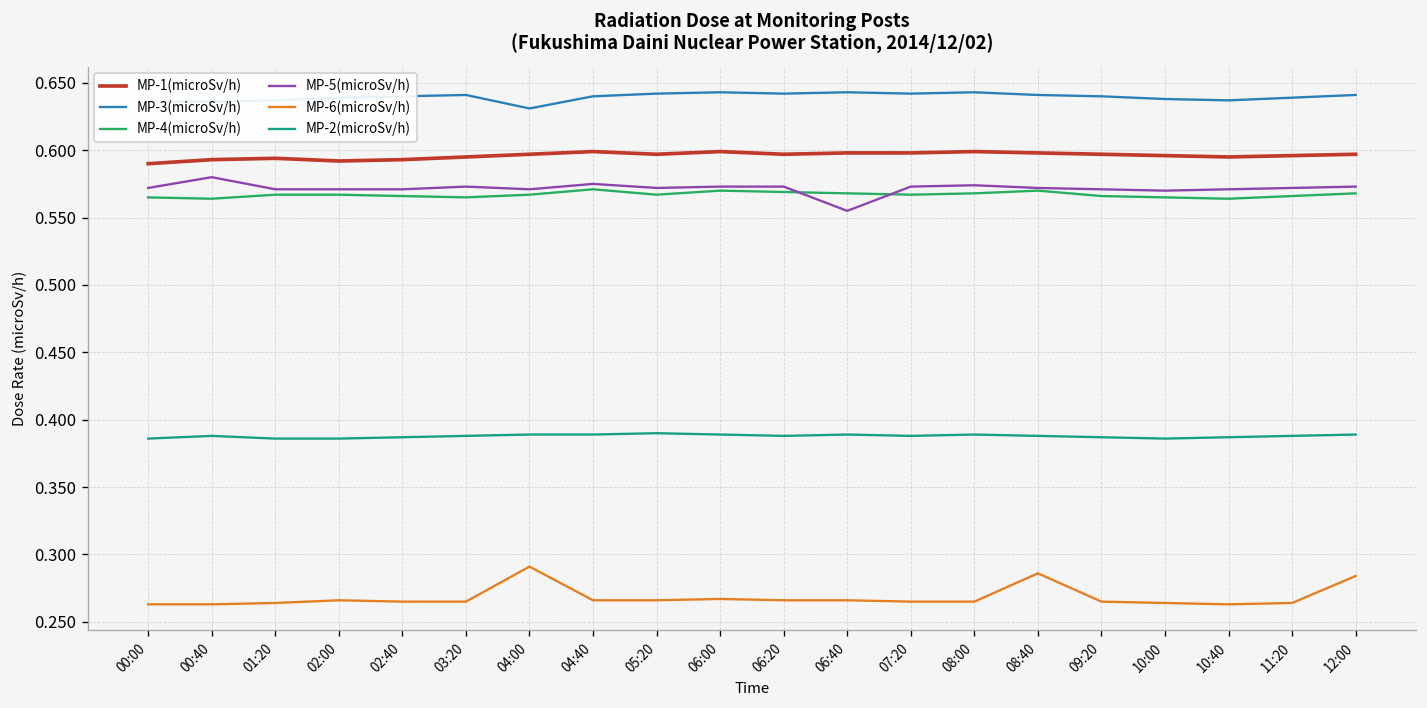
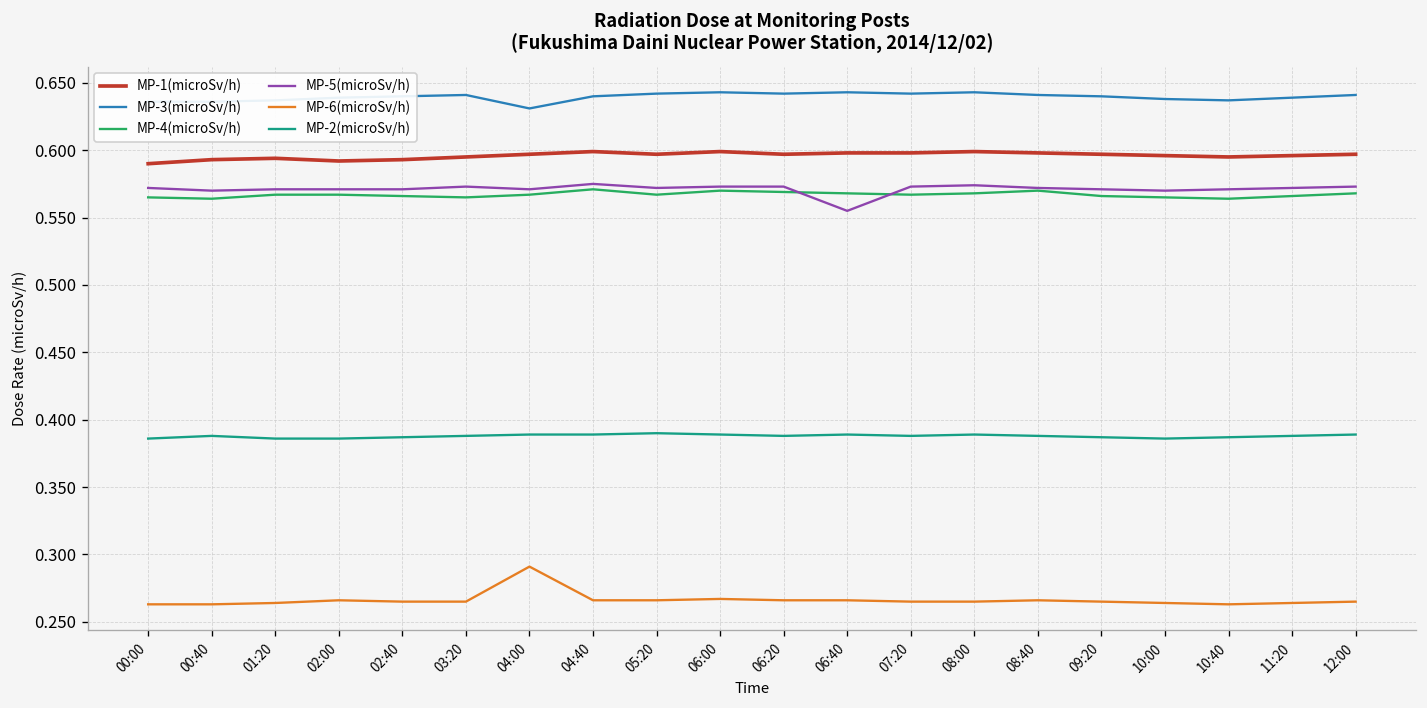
  {
    "MP-1(microSv/h)": {
      "00:00": 0.590,
      "00:40": 0.593,
      "01:20": 0.594,
      "02:00": 0.592,
      "02:40": 0.593,
      "03:20": 0.595,
      "04:00": 0.597,
      "04:40": 0.599,
      "05:20": 0.597,
      "06:00": 0.599,
      "06:20": 0.597,
      "06:40": 0.598,
      "07:20": 0.598,
      "08:00": 0.599,
      "08:40": 0.598,
      "09:20": 0.597,
      "10:00": 0.596,
      "10:40": 0.595,
      "11:20": 0.596,
      "12:00": 0.597
    },
    "MP-3(microSv/h)": {
      "03:20": 0.641,
      "04:00": 0.631,
      "04:40": 0.640,
      "05:20": 0.642,
      "06:00": 0.643,
      "06:20": 0.642,
      "06:40": 0.643,
      "07:20": 0.642,
      "08:00": 0.643,
      "08:40": 0.641,
      "09:20": 0.640,
      "10:00": 0.638,
      "10:40": 0.637,
      "11:20": 0.639,
      "12:00": 0.641
    },
    "MP-5(microSv/h)": {
      "00:00": 0.57,
-     "00:40": 0.58,
+     "00:40": 0.57,
      "01:20": 0.57,
      "02:00": 0.57,
      "02:40": 0.57,
      "03:20": 0.573,
      "04:00": 0.57,
      "04:40": 0.575,
      "05:20": 0.57,
      "06:00": 0.573,
      "06:20": 0.573,
      "06:40": 0.555,
      "07:20": 0.573,
      "08:00": 0.574,
      "09:20": 0.57,
      "10:00": 0.57,
      "10:40": 0.57,
      "11:20": 0.57,
      "12:00": 0.573
    },
    "MP-6(microSv/h)": {
      "00:00": 0.263,
      "00:40": 0.263,
      "01:20": 0.264,
      "02:00": 0.266,
      "02:40": 0.265,
      "03:20": 0.265,
      "04:00": 0.291,
      "04:40": 0.266,
      "05:20": 0.266,
      "06:00": 0.267,
      "06:20": 0.266,
      "06:40": 0.266,
      "07:20": 0.265,
      "08:00": 0.265,
-     "08:40": 0.286,
+     "08:40": 0.266,
      "09:20": 0.265,
      "10:00": 0.264,
      "10:40": 0.263,
      "11:20": 0.264,
-     "12:00": 0.284
+     "12:00": 0.265
    }
  }
